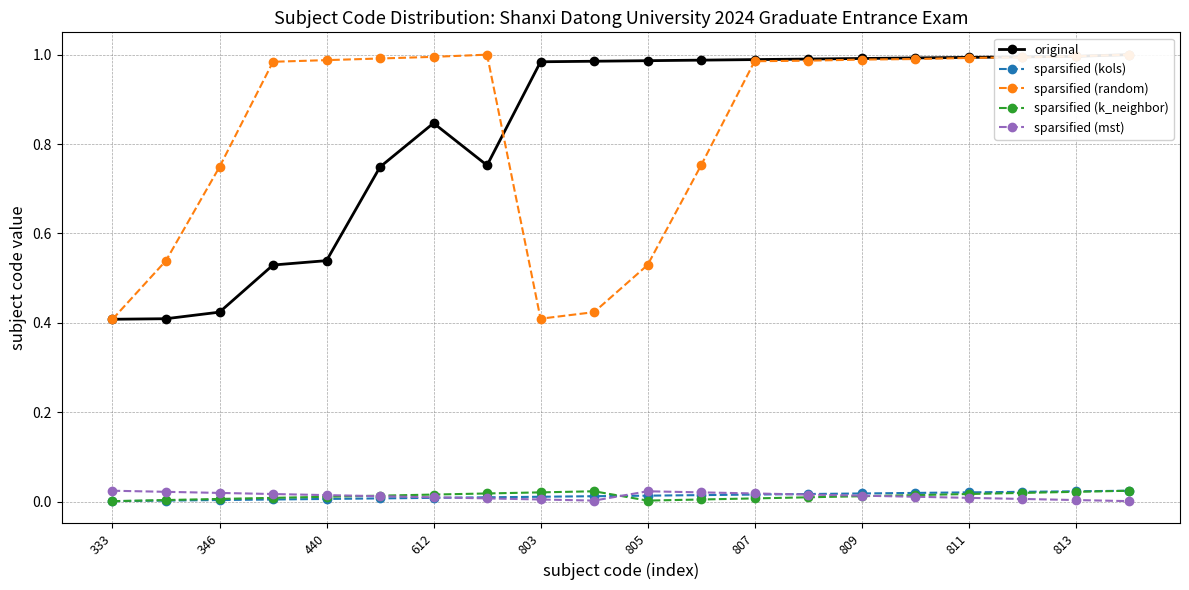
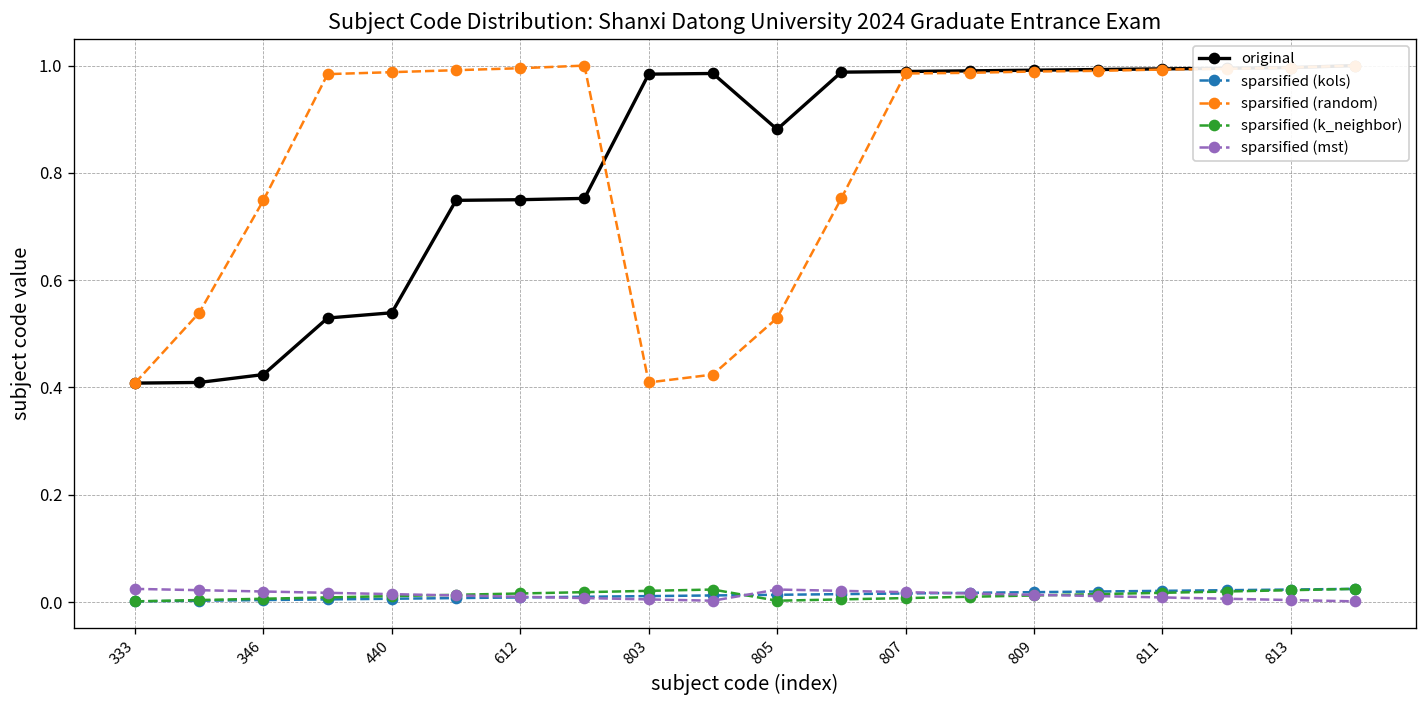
  {
    "original": {
      "346": 0.42,
      "440": 0.54,
-     "612": 0.85,
+     "612": 0.75,
      "803": 0.98,
-     "805": 0.99
+     "805": 0.88
    },
    "sparsified (kols)": {
      "803": 0.01,
      "805": 0.01
    },
    "sparsified (random)": {
      "346": 0.75,
      "440": 0.99,
      "612": 1.00,
      "803": 0.41,
      "805": 0.53
    },
    "sparsified (k_neighbor)": {
      "612": 0.02,
      "803": 0.02,
      "805": 0.00,
      "807": 0.01
    },
    "sparsified (mst)": {
      "333": 0.02,
      "346": 0.02,
      "803": 0.00,
      "805": 0.02,
      "811": 0.01,
      "813": 0.00
    }
  }
